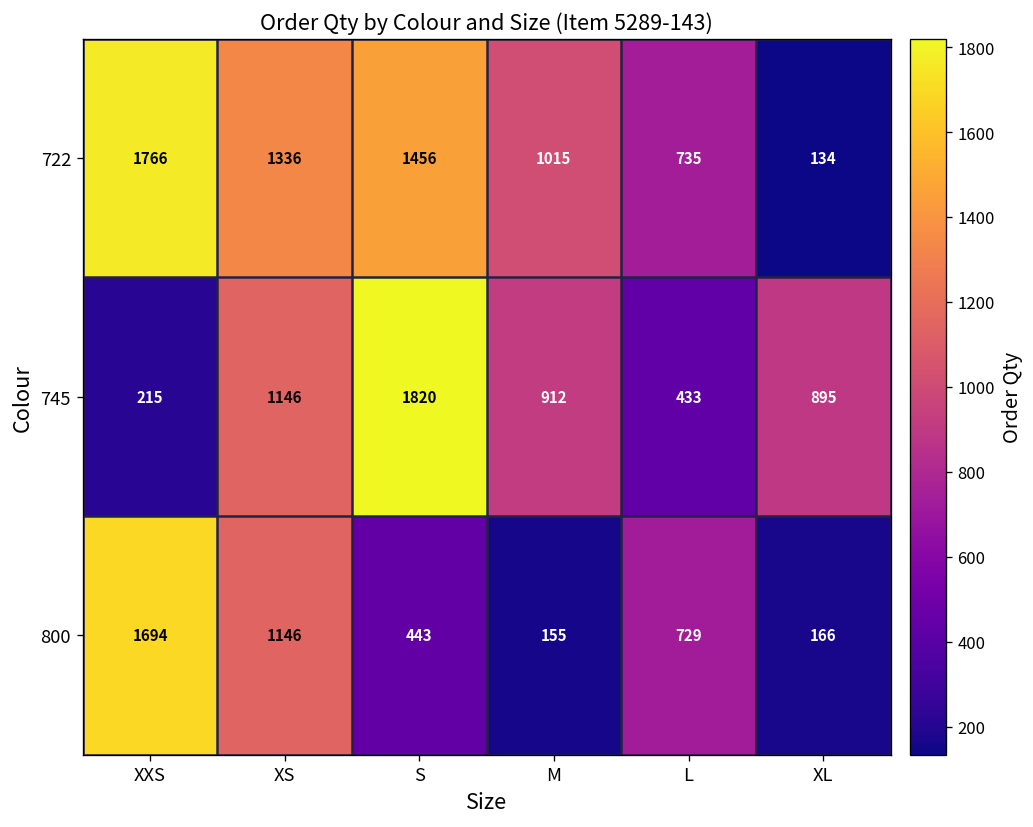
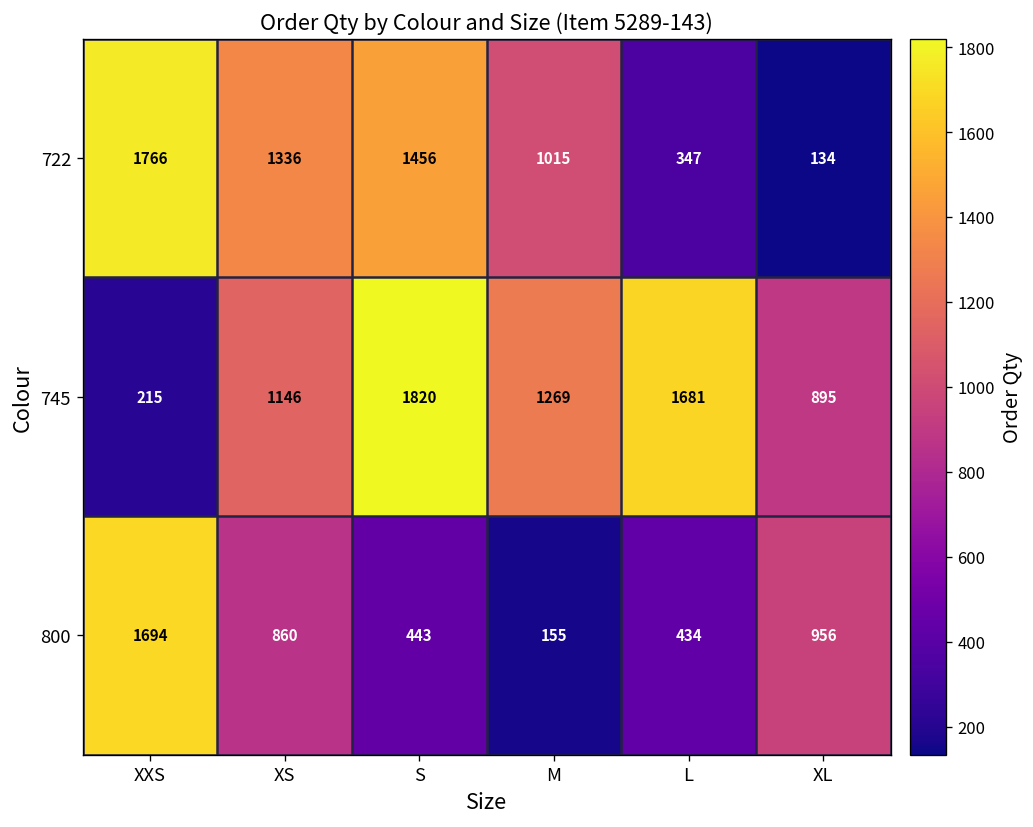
  {
    "722": {
      "XXS": 1766,
      "XS": 1336,
      "S": 1456,
      "M": 1015,
-     "L": 735,
+     "L": 347,
      "XL": 134
    },
    "745": {
      "XXS": 215,
      "XS": 1146,
      "S": 1820,
-     "M": 912,
-     "L": 433,
+     "M": 1269,
+     "L": 1681,
      "XL": 895
    },
    "800": {
      "XXS": 1694,
-     "XS": 1146,
+     "XS": 860,
      "S": 443,
      "M": 155,
-     "L": 729,
-     "XL": 166
+     "L": 434,
+     "XL": 956
    }
  }
